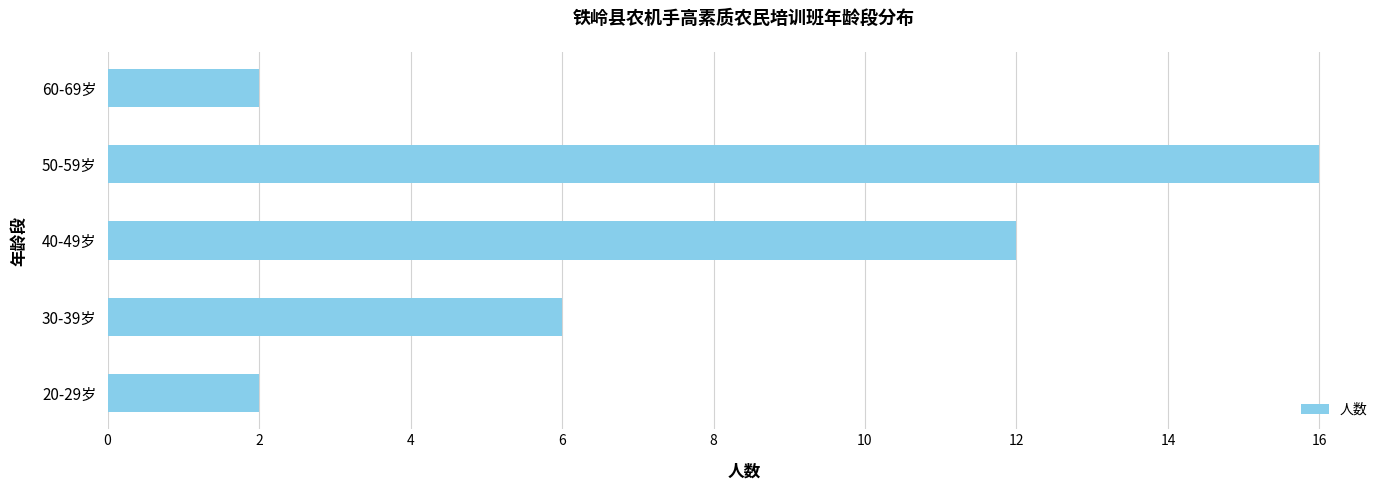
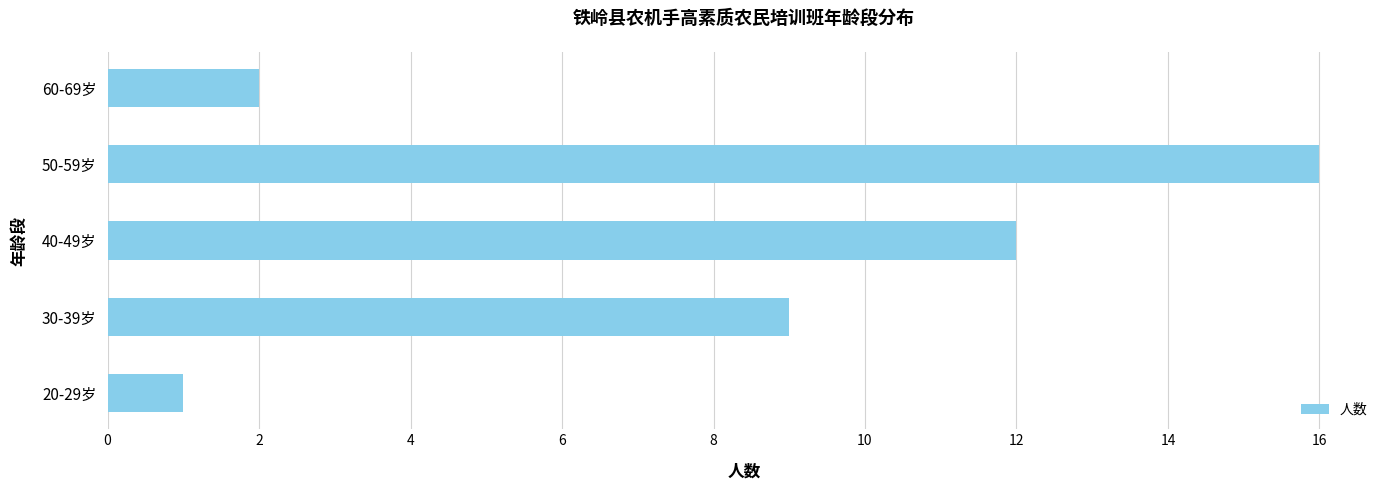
  {
    "60-69岁": 2,
    "50-59岁": 16,
    "40-49岁": 12,
-   "30-39岁": 6,
-   "20-29岁": 2
+   "30-39岁": 9,
+   "20-29岁": 1
  }
